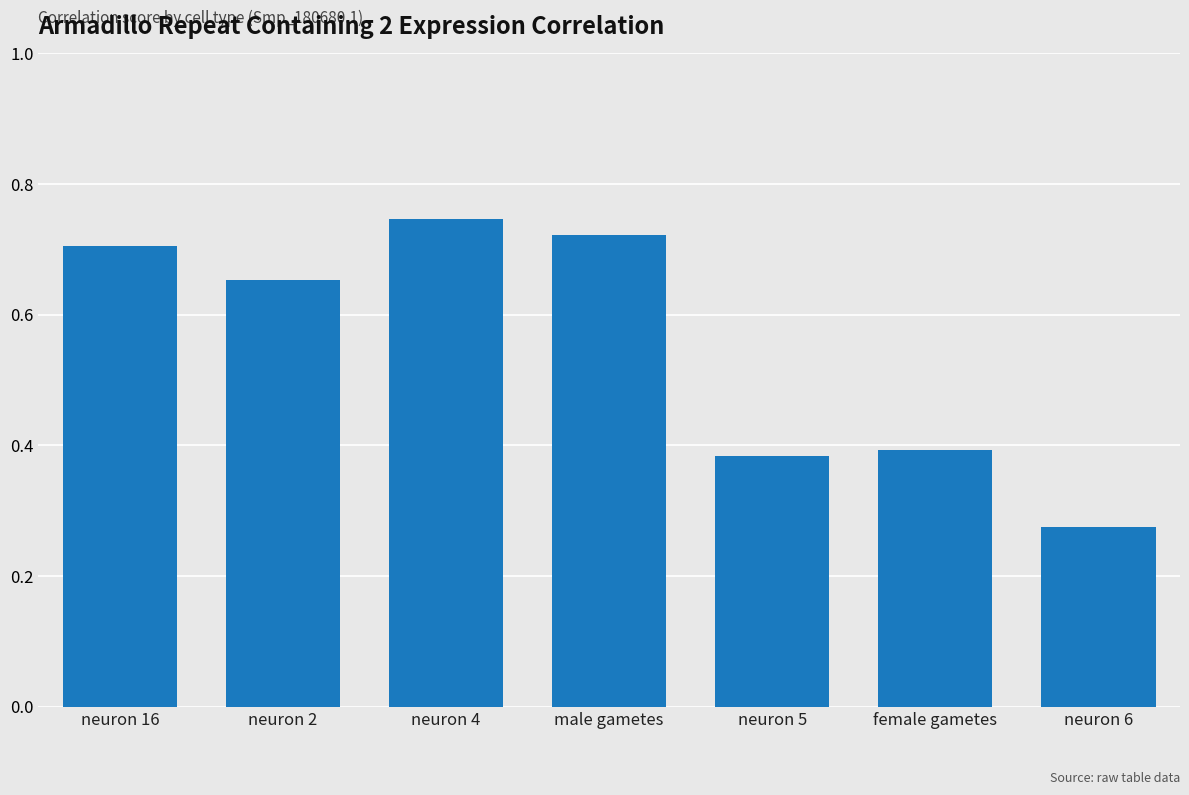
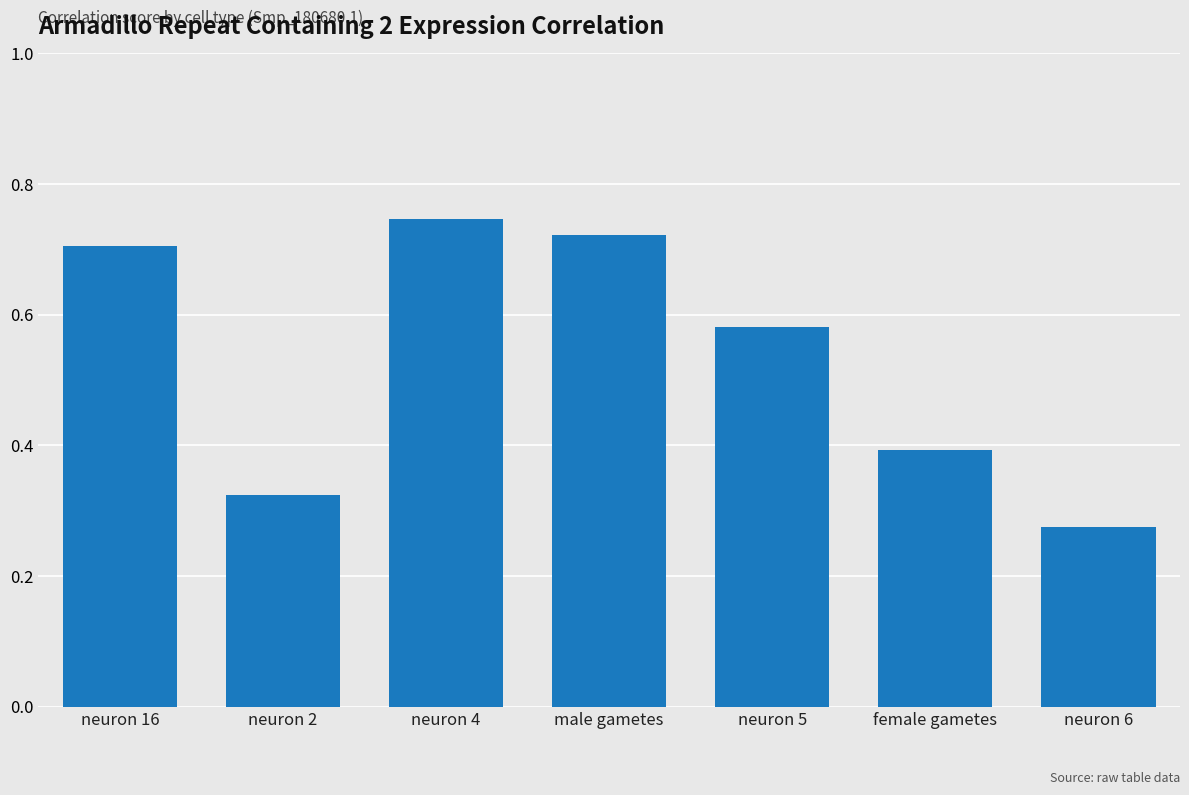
  {
    "neuron 16": 0.70,
-   "neuron 2": 0.65,
+   "neuron 2": 0.32,
    "neuron 4": 0.75,
    "male gametes": 0.72,
-   "neuron 5": 0.38,
+   "neuron 5": 0.58,
    "female gametes": 0.39,
    "neuron 6": 0.27
  }
